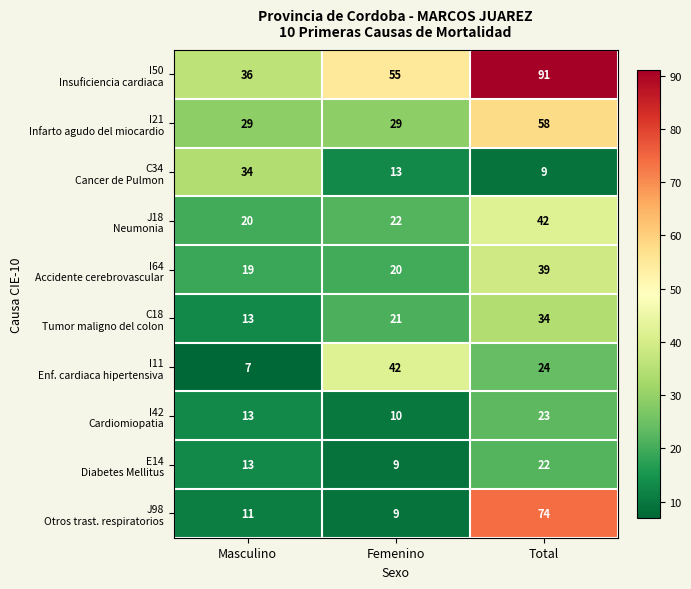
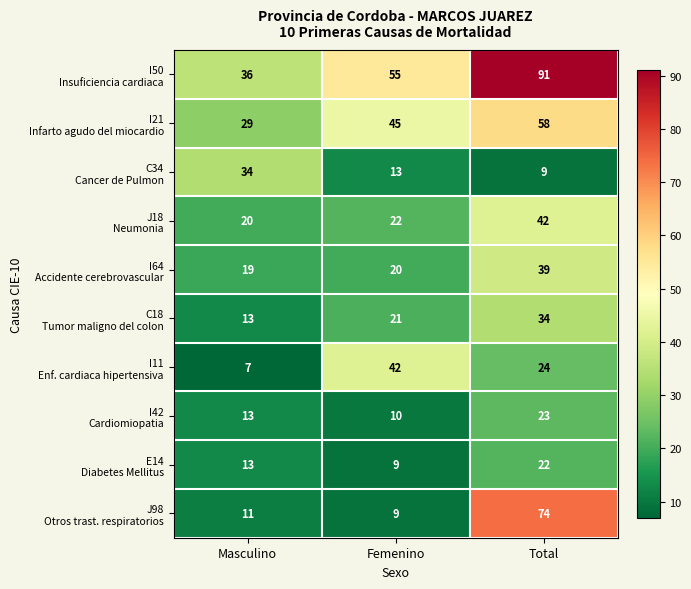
  {
    "I50 Insuficiencia cardiaca": {
      "Masculino": 36,
      "Femenino": 55,
      "Total": 91
    },
    "I21 Infarto agudo del miocardio": {
      "Masculino": 29,
-     "Femenino": 29,
+     "Femenino": 45,
      "Total": 58
    },
    "C34 Cancer de Pulmon": {
      "Masculino": 34,
      "Femenino": 13,
      "Total": 9
    },
    "J18 Neumonia": {
      "Masculino": 20,
      "Femenino": 22,
      "Total": 42
    },
    "I64 Accidente cerebrovascular": {
      "Masculino": 19,
      "Femenino": 20,
      "Total": 39
    },
    "C18 Tumor maligno del colon": {
      "Masculino": 13,
      "Femenino": 21,
      "Total": 34
    },
    "I11 Enf. cardiaca hipertensiva": {
      "Masculino": 7,
      "Femenino": 42,
      "Total": 24
    },
    "I42 Cardiomiopatia": {
      "Masculino": 13,
      "Femenino": 10,
      "Total": 23
    },
    "E14 Diabetes Mellitus": {
      "Masculino": 13,
      "Femenino": 9,
      "Total": 22
    },
    "J98 Otros trast. respiratorios": {
      "Masculino": 11,
      "Femenino": 9,
      "Total": 74
    }
  }
